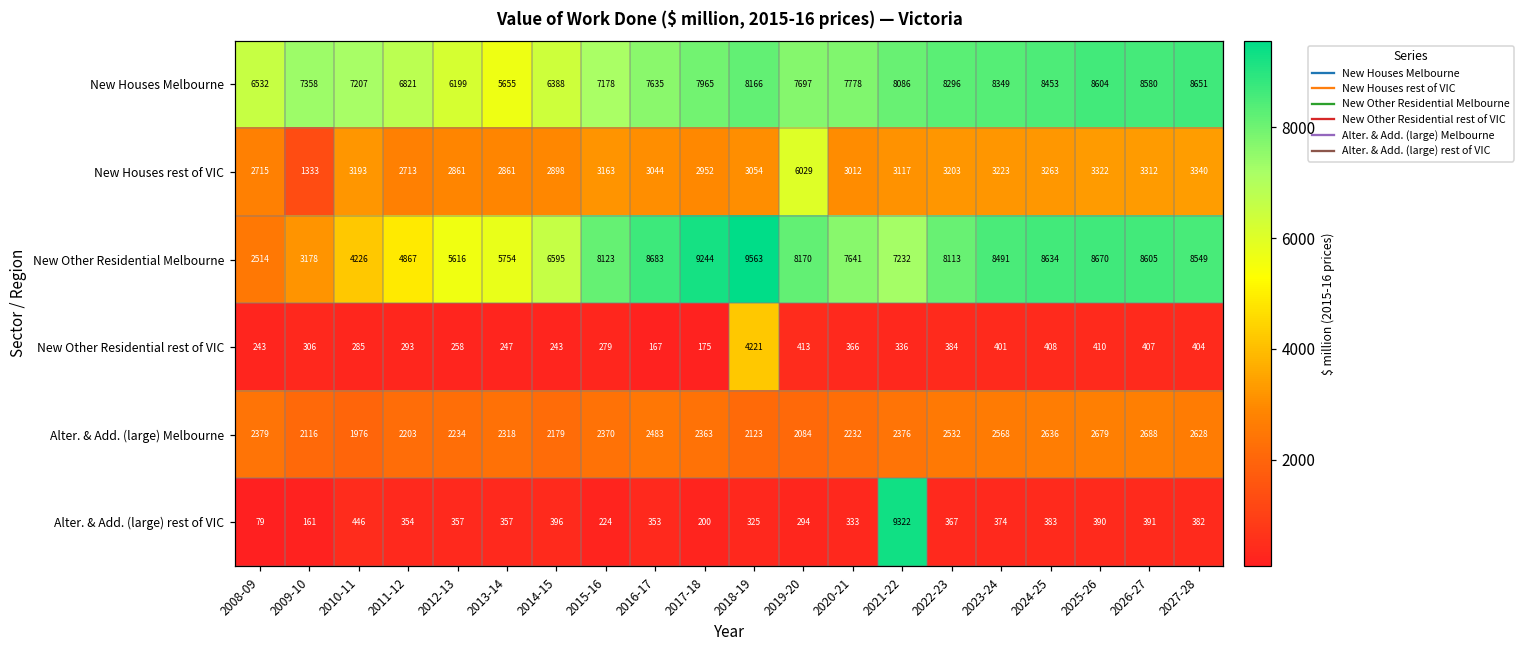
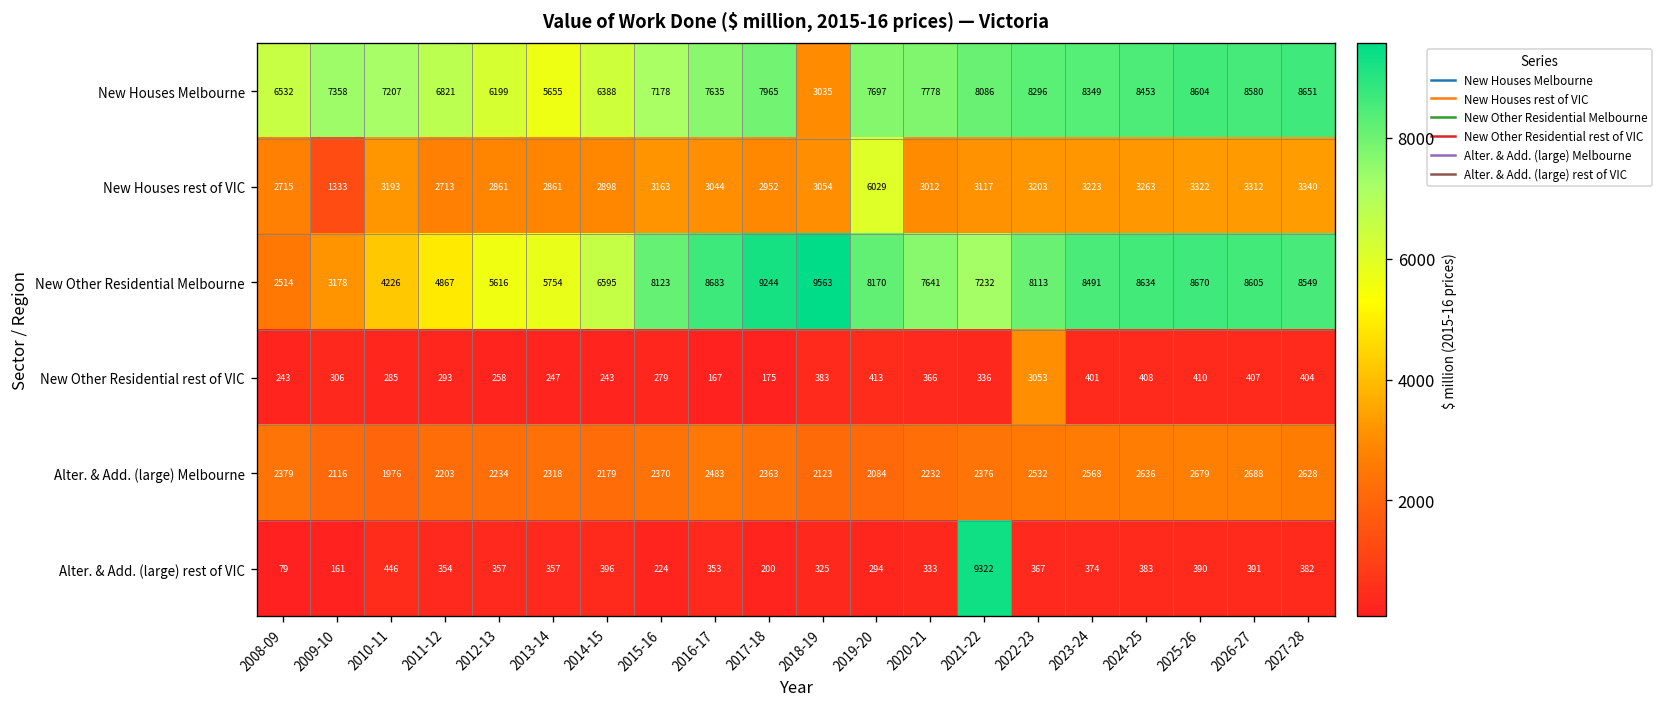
  {
    "New Houses Melbourne": {
      "2008-09": 6532,
      "2009-10": 7358,
      "2010-11": 7207,
      "2011-12": 6821,
      "2012-13": 6199,
      "2013-14": 5655,
      "2014-15": 6388,
      "2015-16": 7178,
      "2016-17": 7635,
      "2017-18": 7965,
-     "2018-19": 8166,
+     "2018-19": 3035,
      "2019-20": 7697,
      "2020-21": 7778,
      "2021-22": 8086,
      "2022-23": 8296,
      "2023-24": 8349,
      "2024-25": 8453,
      "2025-26": 8604,
      "2026-27": 8580,
      "2027-28": 8651
    },
    "New Houses rest of VIC": {
      "2008-09": 2715,
      "2009-10": 1333,
      "2010-11": 3193,
      "2011-12": 2713,
      "2012-13": 2861,
      "2013-14": 2861,
      "2014-15": 2898,
      "2015-16": 3163,
      "2016-17": 3044,
      "2017-18": 2952,
      "2018-19": 3054,
      "2019-20": 6029,
      "2020-21": 3012,
      "2021-22": 3117,
      "2022-23": 3203,
      "2023-24": 3223,
      "2024-25": 3263,
      "2025-26": 3322,
      "2026-27": 3312,
      "2027-28": 3340
    },
    "New Other Residential Melbourne": {
      "2008-09": 2514,
      "2009-10": 3178,
      "2010-11": 4226,
      "2011-12": 4867,
      "2012-13": 5616,
      "2013-14": 5754,
      "2014-15": 6595,
      "2015-16": 8123,
      "2016-17": 8683,
      "2017-18": 9244,
      "2018-19": 9563,
      "2019-20": 8170,
      "2020-21": 7641,
      "2021-22": 7232,
      "2022-23": 8113,
      "2023-24": 8491,
      "2024-25": 8634,
      "2025-26": 8670,
      "2026-27": 8605,
      "2027-28": 8549
    },
    "New Other Residential rest of VIC": {
      "2008-09": 243,
      "2009-10": 306,
      "2010-11": 285,
      "2011-12": 293,
      "2012-13": 258,
      "2013-14": 247,
      "2014-15": 243,
      "2015-16": 279,
      "2016-17": 167,
      "2017-18": 175,
-     "2018-19": 4221,
+     "2018-19": 383,
      "2019-20": 413,
      "2020-21": 366,
      "2021-22": 336,
-     "2022-23": 384,
+     "2022-23": 3053,
      "2023-24": 401,
      "2024-25": 408,
      "2025-26": 410,
      "2026-27": 407,
      "2027-28": 404
    },
    "Alter. & Add. (large) Melbourne": {
      "2008-09": 2379,
      "2009-10": 2116,
      "2010-11": 1976,
      "2011-12": 2203,
      "2012-13": 2234,
      "2013-14": 2318,
      "2014-15": 2179,
      "2015-16": 2370,
      "2016-17": 2483,
      "2017-18": 2363,
      "2018-19": 2123,
      "2019-20": 2084,
      "2020-21": 2232,
      "2021-22": 2376,
      "2022-23": 2532,
      "2023-24": 2568,
      "2024-25": 2636,
      "2025-26": 2679,
      "2026-27": 2688,
      "2027-28": 2628
    },
    "Alter. & Add. (large) rest of VIC": {
      "2008-09": 79,
      "2009-10": 161,
      "2010-11": 446,
      "2011-12": 354,
      "2012-13": 357,
      "2013-14": 357,
      "2014-15": 396,
      "2015-16": 224,
      "2016-17": 353,
      "2017-18": 200,
      "2018-19": 325,
      "2019-20": 294,
      "2020-21": 333,
      "2021-22": 9322,
      "2022-23": 367,
      "2023-24": 374,
      "2024-25": 383,
      "2025-26": 390,
      "2026-27": 391,
      "2027-28": 382
    }
  }
